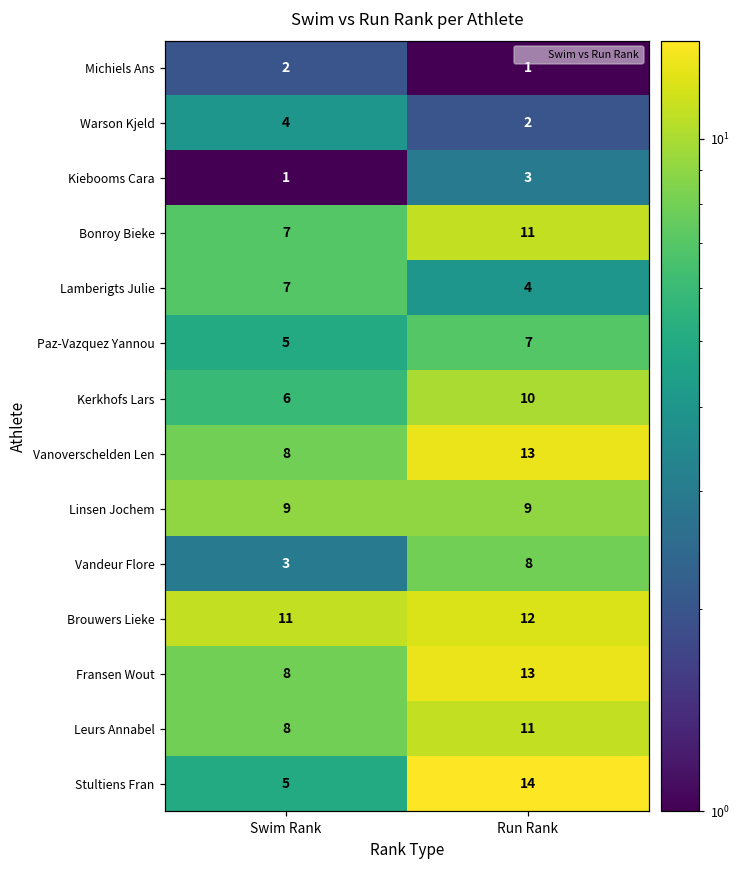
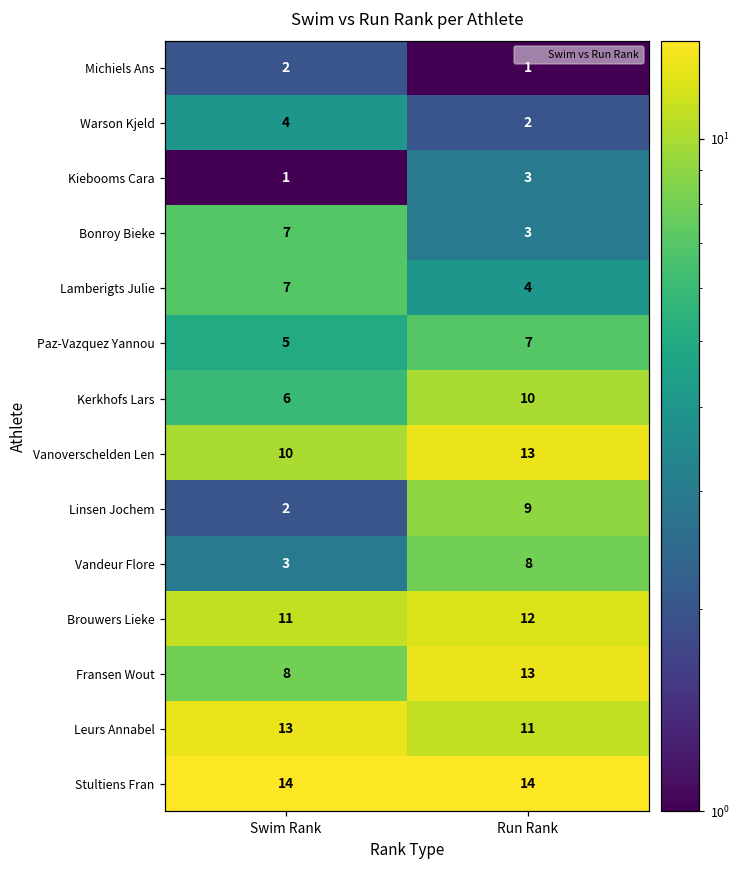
  {
    "Michiels Ans": {
      "Swim Rank": 2
    },
    "Warson Kjeld": {
      "Swim Rank": 4,
      "Run Rank": 2
    },
    "Kiebooms Cara": {
      "Swim Rank": 1,
      "Run Rank": 3
    },
    "Bonroy Bieke": {
      "Swim Rank": 7,
-     "Run Rank": 11
+     "Run Rank": 3
    },
    "Lamberigts Julie": {
      "Swim Rank": 7,
      "Run Rank": 4
    },
    "Paz-Vazquez Yannou": {
      "Swim Rank": 5,
      "Run Rank": 7
    },
    "Kerkhofs Lars": {
      "Swim Rank": 6,
      "Run Rank": 10
    },
    "Vanoverschelden Len": {
-     "Swim Rank": 8,
+     "Swim Rank": 10,
      "Run Rank": 13
    },
    "Linsen Jochem": {
-     "Swim Rank": 9,
+     "Swim Rank": 2,
      "Run Rank": 9
    },
    "Vandeur Flore": {
      "Swim Rank": 3,
      "Run Rank": 8
    },
    "Brouwers Lieke": {
      "Swim Rank": 11,
      "Run Rank": 12
    },
    "Fransen Wout": {
      "Swim Rank": 8,
      "Run Rank": 13
    },
    "Leurs Annabel": {
-     "Swim Rank": 8,
+     "Swim Rank": 13,
      "Run Rank": 11
    },
    "Stultiens Fran": {
-     "Swim Rank": 5,
+     "Swim Rank": 14,
      "Run Rank": 14
    }
  }
